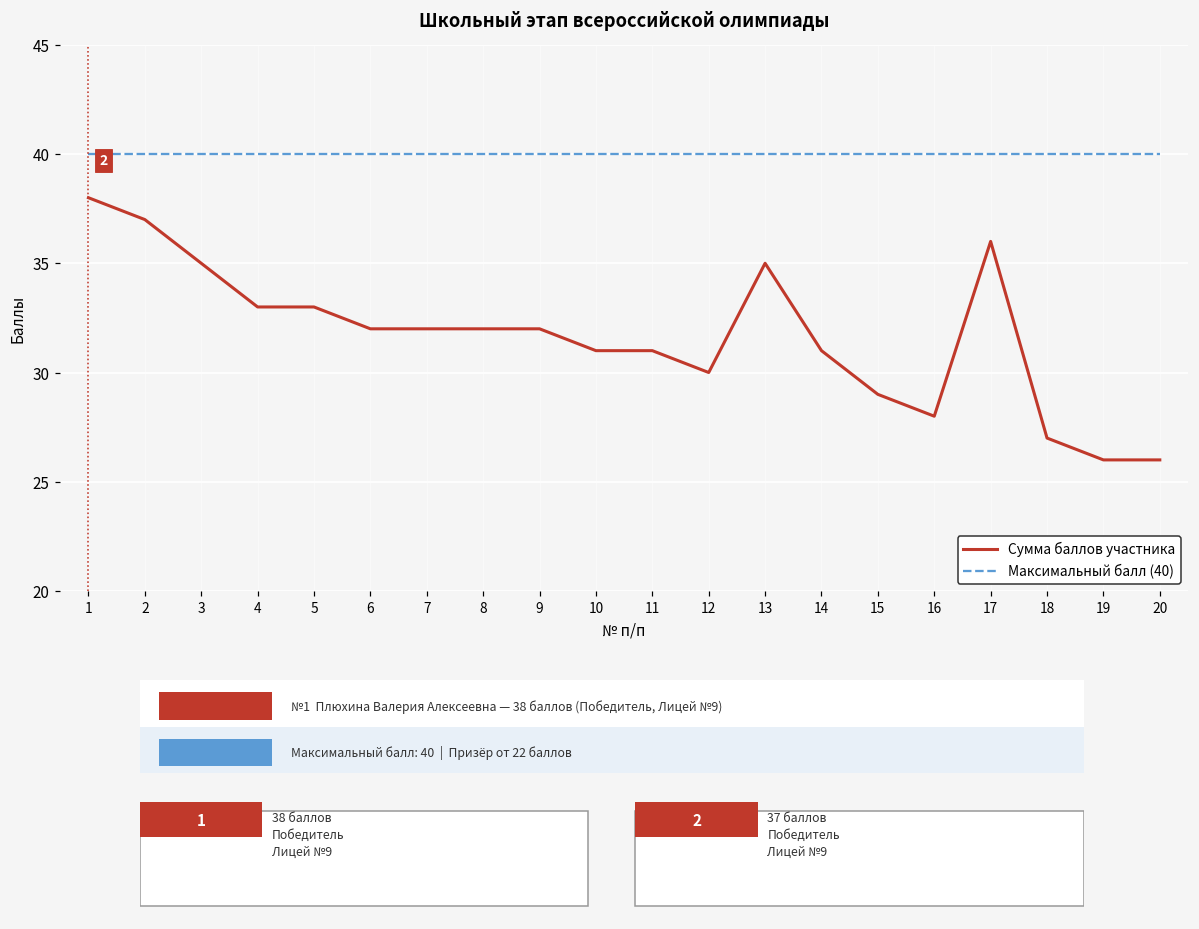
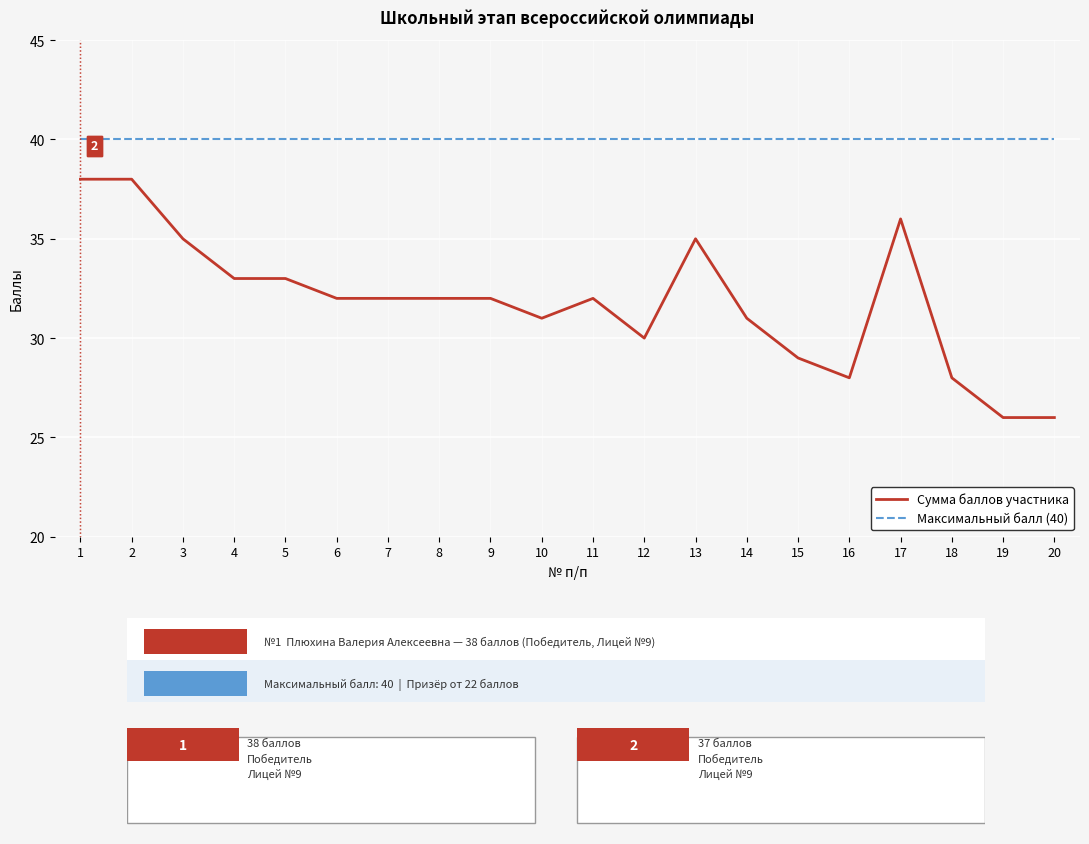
  {
    "Сумма баллов участника": {
      "1": 38,
-     "2": 37,
+     "2": 38,
      "3": 35,
      "4": 33,
      "5": 33,
      "6": 32,
      "7": 32,
      "8": 32,
      "9": 32,
      "10": 31,
-     "11": 31,
+     "11": 32,
      "12": 30,
      "13": 35,
      "14": 31,
      "15": 29,
      "16": 28,
      "17": 36,
-     "18": 27,
+     "18": 28,
      "19": 26,
      "20": 26
    }
  }
